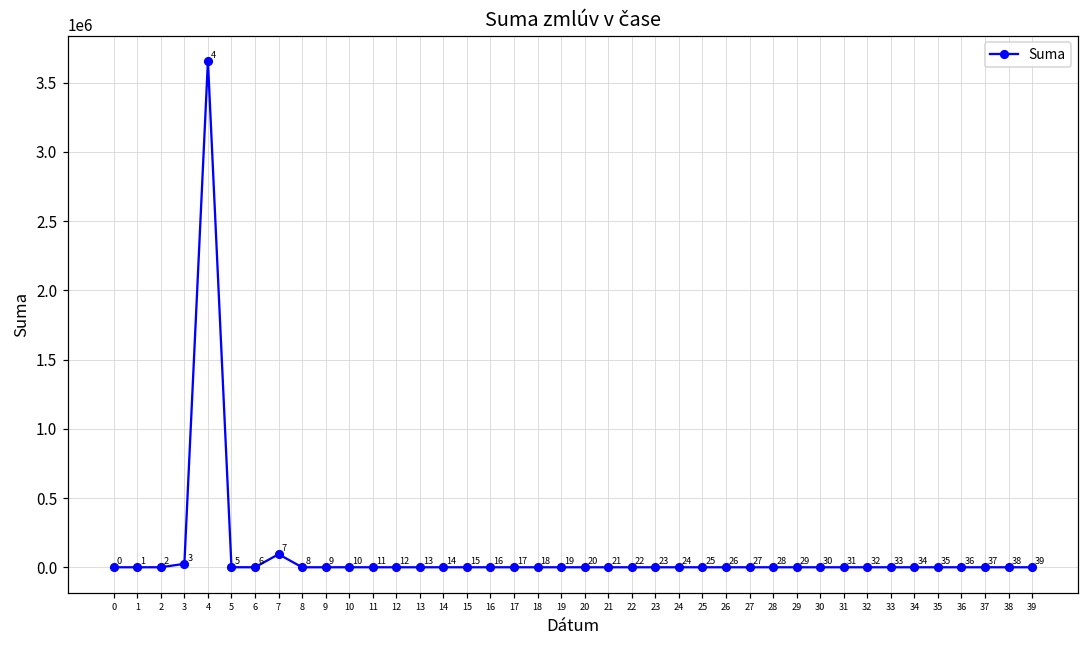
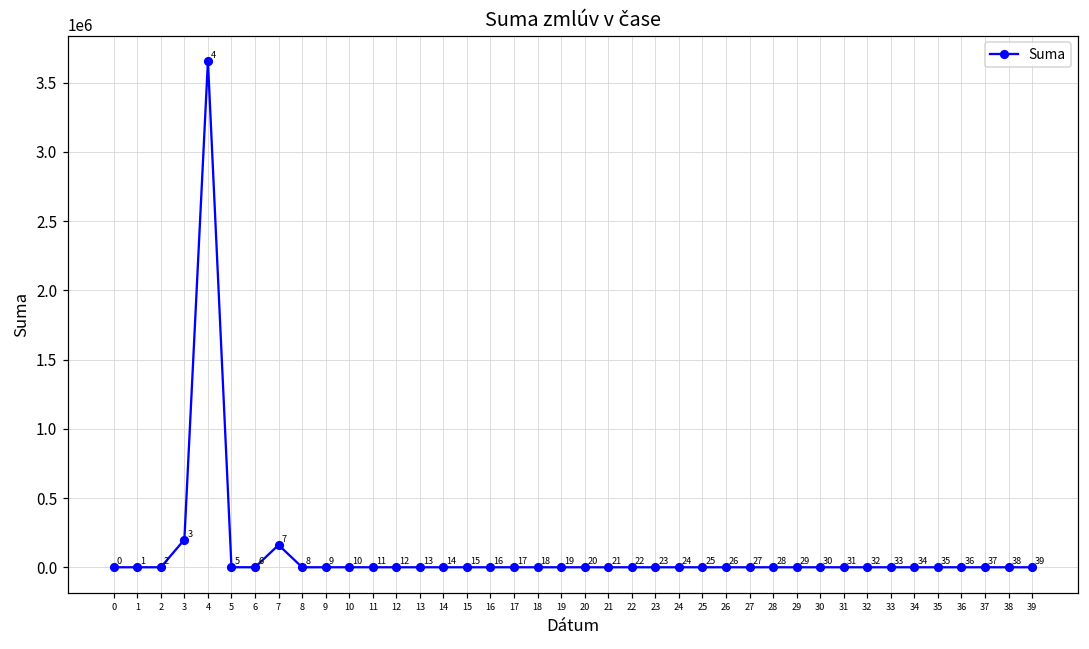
  {
-   "3": 20000,
-   "7": 90000
+   "3": 200000,
+   "7": 160000
  }
